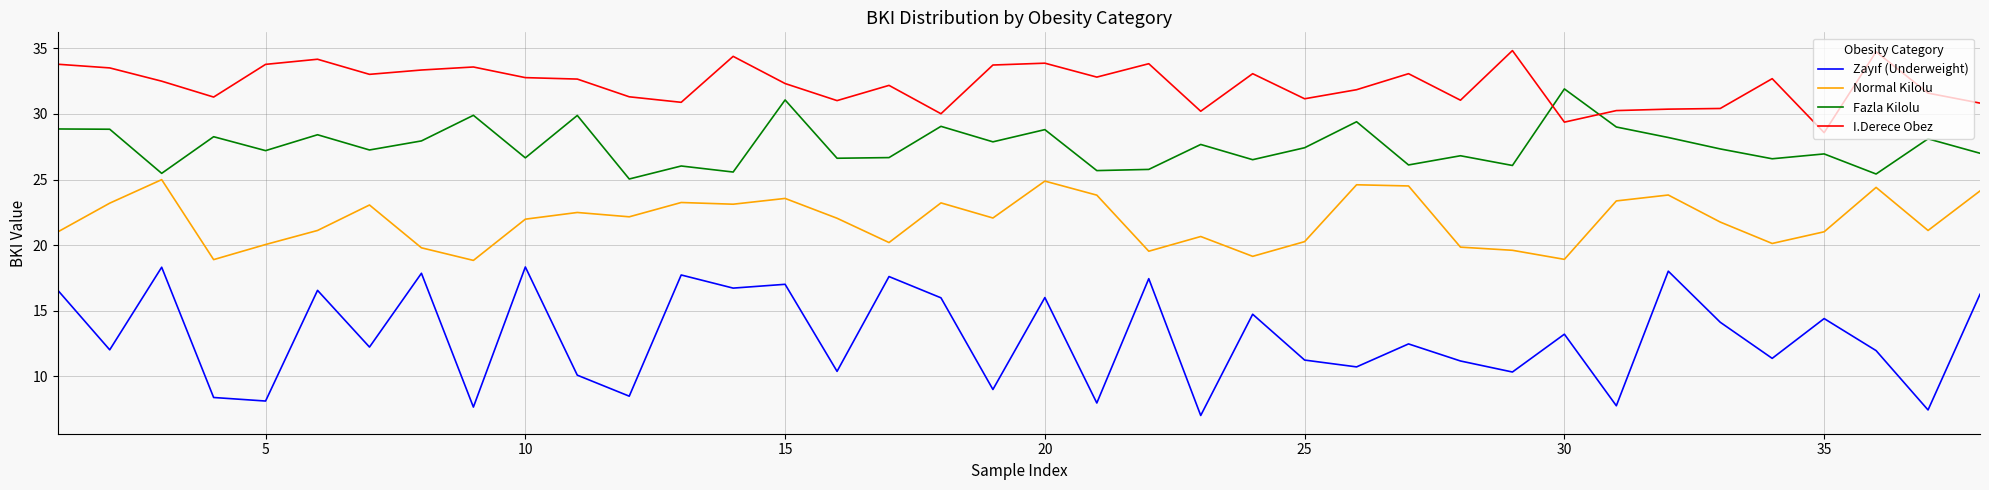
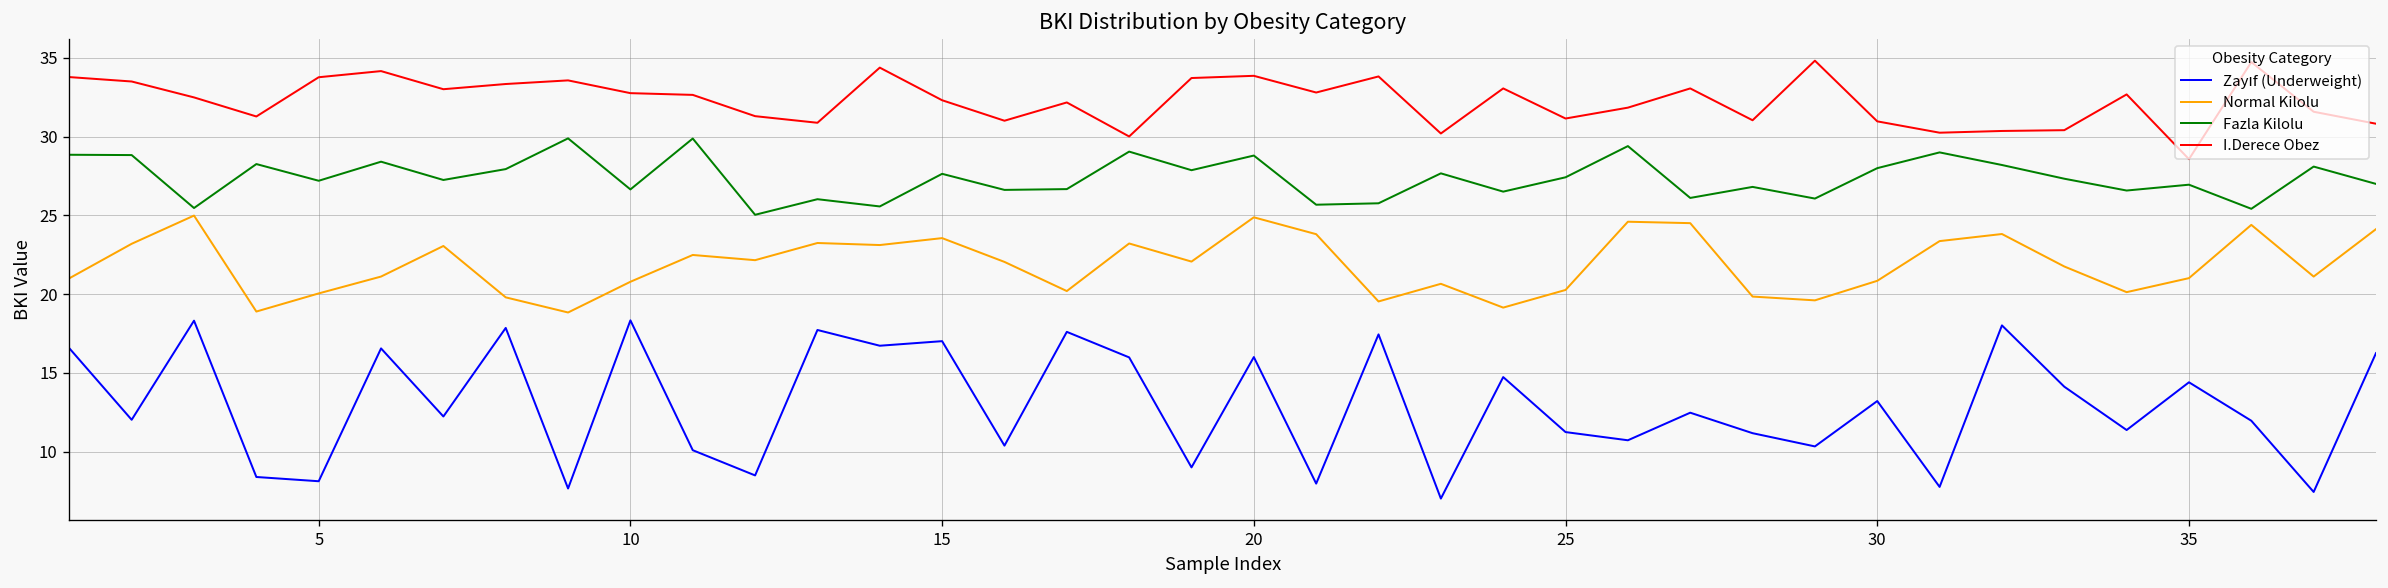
  {
    "Zayıf (Underweight)": {
      "5": 8.1,
      "10": 18.3,
      "15": 17.0,
      "20": 16.0,
      "25": 11.3,
      "30": 13.2,
      "35": 14.4
    },
    "Normal Kilolu": {
      "5": 20.1,
-     "10": 22.0,
+     "10": 20.8,
      "15": 23.6,
      "20": 24.9,
      "25": 20.3,
-     "30": 18.9,
+     "30": 20.9,
      "35": 21.0
    },
    "Fazla Kilolu": {
      "5": 27.2,
      "10": 26.7,
-     "15": 31.1,
+     "15": 27.6,
      "20": 28.8,
      "25": 27.4,
-     "30": 31.9,
+     "30": 28.0,
      "35": 27.0
    },
    "I.Derece Obez": {
      "5": 33.8,
      "10": 32.8,
      "15": 32.3,
      "20": 33.9,
      "25": 31.2,
-     "30": 29.4
+     "30": 31.0
    }
  }
